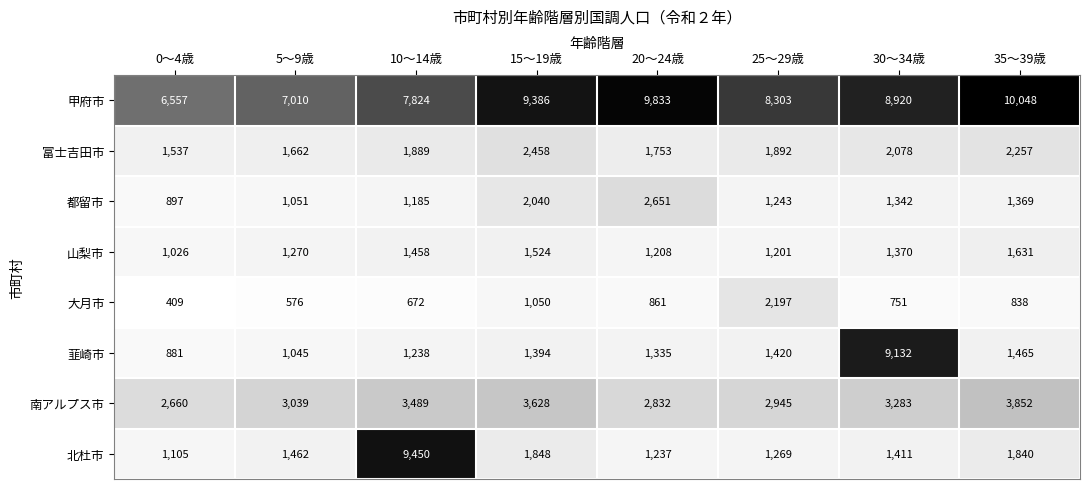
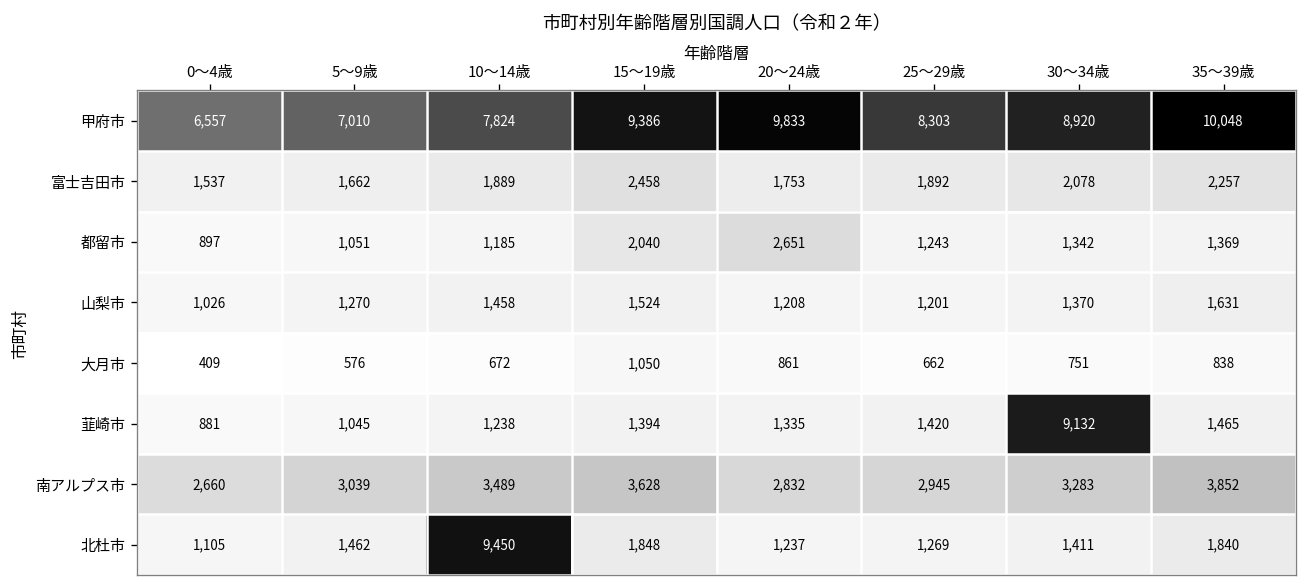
  {
    "甲府市": {
      "0～4歳": "6,557",
      "5～9歳": "7,010",
      "10～14歳": "7,824",
      "15～19歳": "9,386",
      "20～24歳": "9,833",
      "25～29歳": "8,303",
      "30～34歳": "8,920",
      "35～39歳": "10,048"
    },
    "富士吉田市": {
      "0～4歳": "1,537",
      "5～9歳": "1,662",
      "10～14歳": "1,889",
      "15～19歳": "2,458",
      "20～24歳": "1,753",
      "25～29歳": "1,892",
      "30～34歳": "2,078",
      "35～39歳": "2,257"
    },
    "都留市": {
      "0～4歳": "897",
      "5～9歳": "1,051",
      "10～14歳": "1,185",
      "15～19歳": "2,040",
      "20～24歳": "2,651",
      "25～29歳": "1,243",
      "30～34歳": "1,342",
      "35～39歳": "1,369"
    },
    "山梨市": {
      "0～4歳": "1,026",
      "5～9歳": "1,270",
      "10～14歳": "1,458",
      "15～19歳": "1,524",
      "20～24歳": "1,208",
      "25～29歳": "1,201",
      "30～34歳": "1,370",
      "35～39歳": "1,631"
    },
    "大月市": {
      "0～4歳": "409",
      "5～9歳": "576",
      "10～14歳": "672",
      "15～19歳": "1,050",
      "20～24歳": "861",
-     "25～29歳": "2,197",
+     "25～29歳": "662",
      "30～34歳": "751",
      "35～39歳": "838"
    },
    "韮崎市": {
      "0～4歳": "881",
      "5～9歳": "1,045",
      "10～14歳": "1,238",
      "15～19歳": "1,394",
      "20～24歳": "1,335",
      "25～29歳": "1,420",
      "30～34歳": "9,132",
      "35～39歳": "1,465"
    },
    "南アルプス市": {
      "0～4歳": "2,660",
      "5～9歳": "3,039",
      "10～14歳": "3,489",
      "15～19歳": "3,628",
      "20～24歳": "2,832",
      "25～29歳": "2,945",
      "30～34歳": "3,283",
      "35～39歳": "3,852"
    },
    "北杜市": {
      "0～4歳": "1,105",
      "5～9歳": "1,462",
      "10～14歳": "9,450",
      "15～19歳": "1,848",
      "20～24歳": "1,237",
      "25～29歳": "1,269",
      "30～34歳": "1,411",
      "35～39歳": "1,840"
    }
  }
